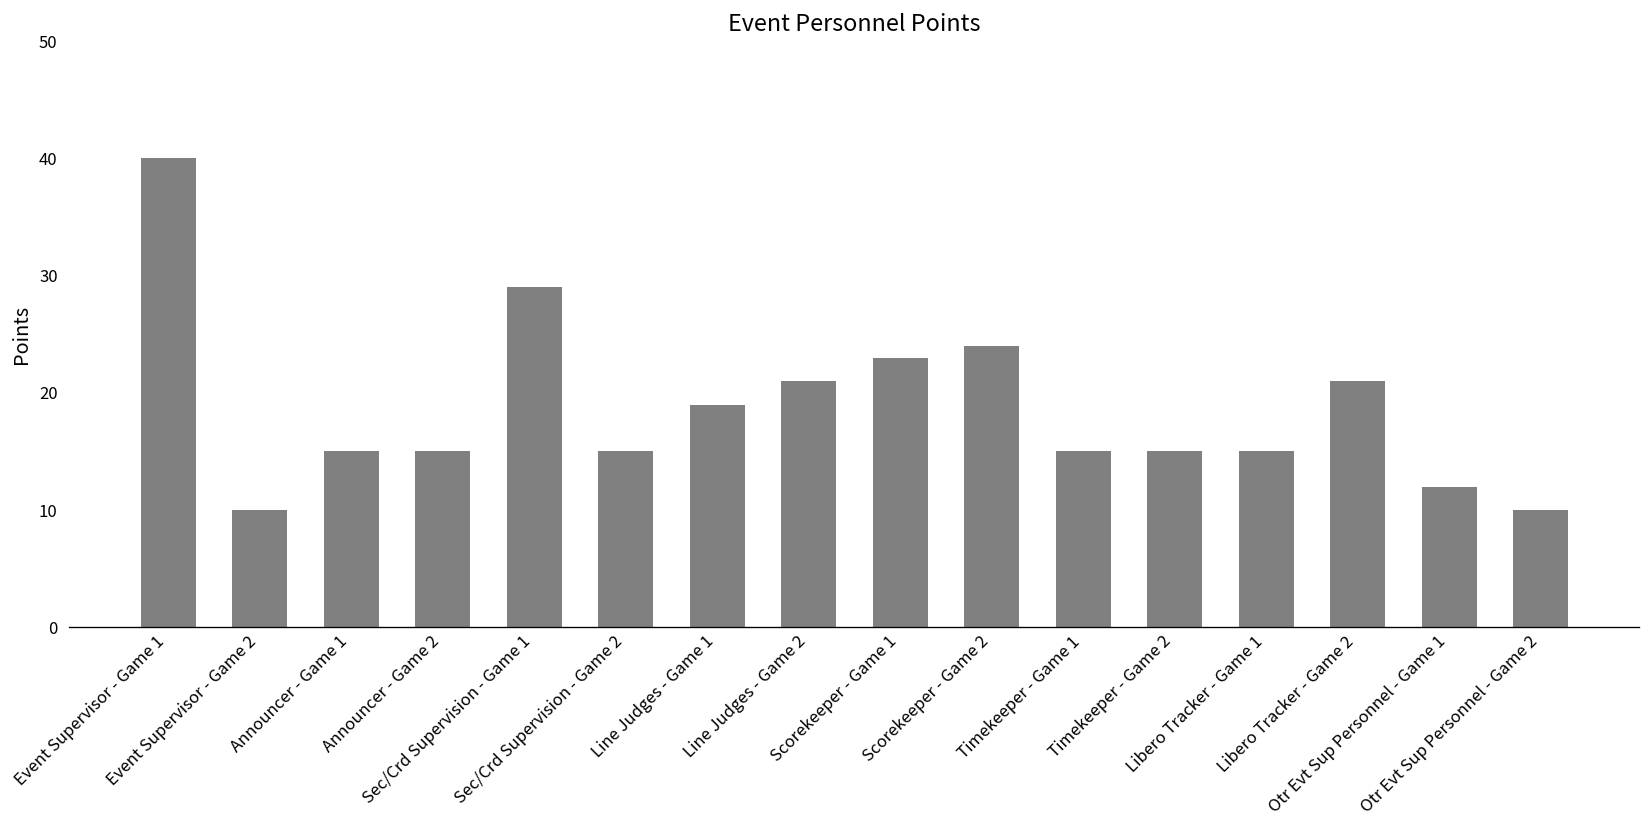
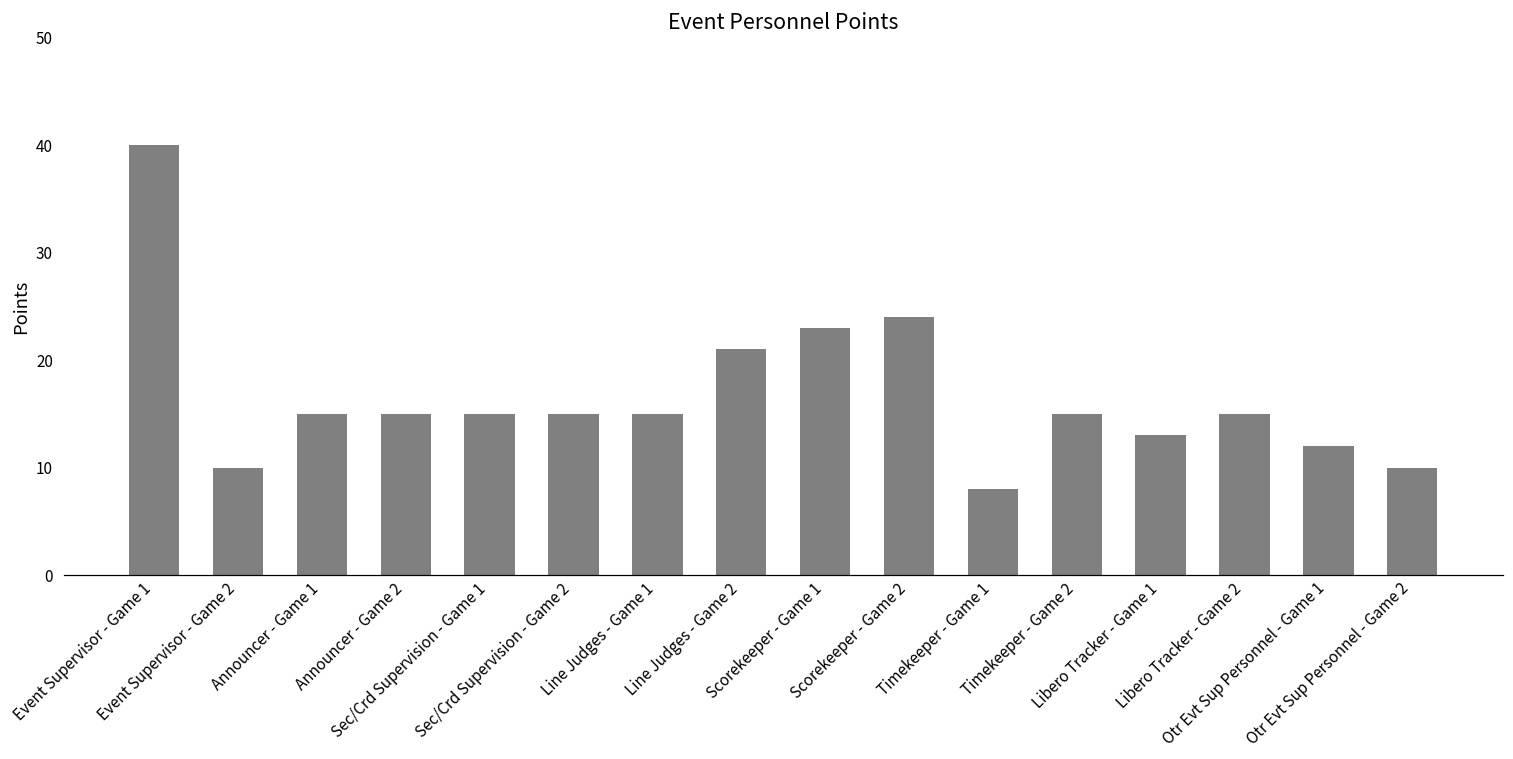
  {
    "Event Supervisor - Game 1": 40,
    "Event Supervisor - Game 2": 10,
    "Announcer - Game 1": 15,
    "Announcer - Game 2": 15,
-   "Sec/Crd Supervision - Game 1": 29,
+   "Sec/Crd Supervision - Game 1": 15,
    "Sec/Crd Supervision - Game 2": 15,
-   "Line Judges - Game 1": 19,
+   "Line Judges - Game 1": 15,
    "Line Judges - Game 2": 21,
    "Scorekeeper - Game 1": 23,
    "Scorekeeper - Game 2": 24,
-   "Timekeeper - Game 1": 15,
+   "Timekeeper - Game 1": 8,
    "Timekeeper - Game 2": 15,
-   "Libero Tracker - Game 1": 15,
-   "Libero Tracker - Game 2": 21,
+   "Libero Tracker - Game 1": 13,
+   "Libero Tracker - Game 2": 15,
    "Otr Evt Sup Personnel - Game 1": 12,
    "Otr Evt Sup Personnel - Game 2": 10
  }
